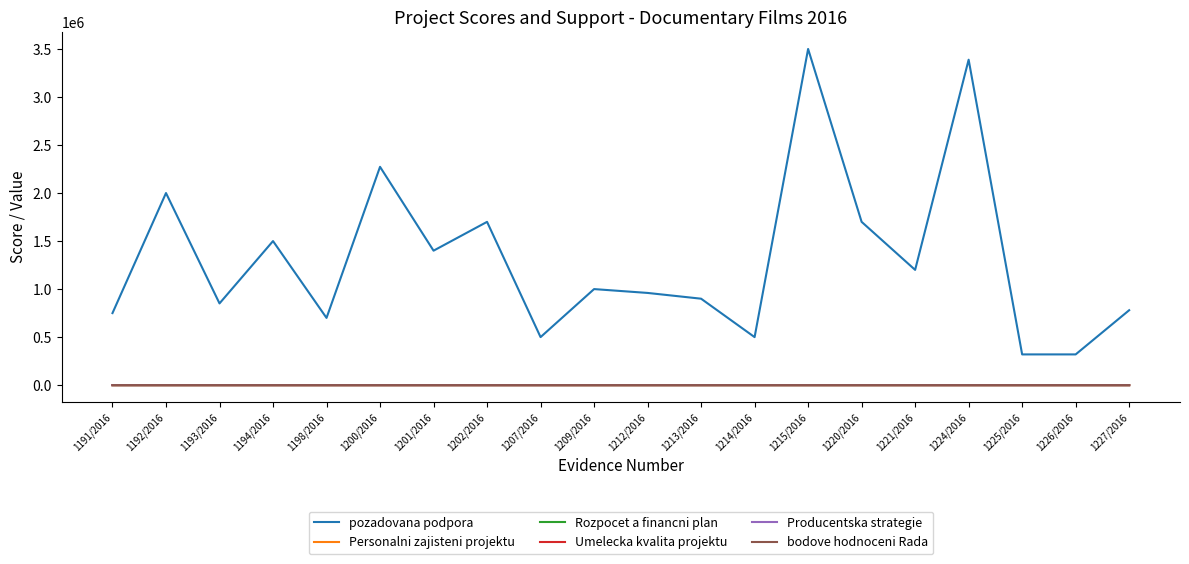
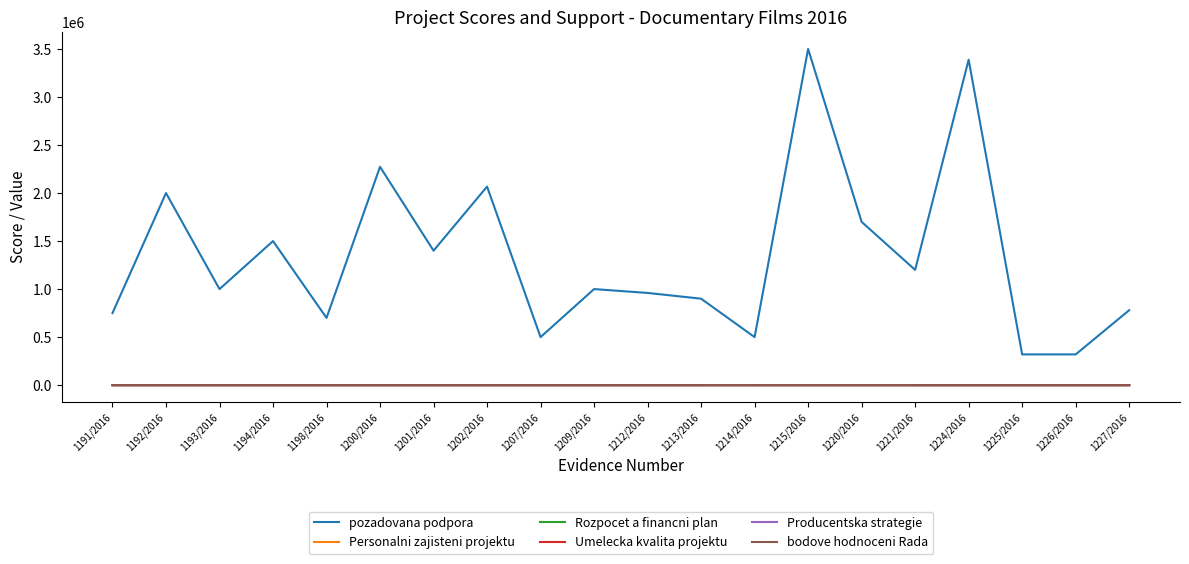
  {
    "pozadovana podpora": {
      "1191/2016": 800000,
      "1192/2016": 2000000,
-     "1193/2016": 900000,
+     "1193/2016": 1000000,
      "1194/2016": 1500000,
      "1198/2016": 700000,
      "1200/2016": 2300000,
      "1201/2016": 1400000,
-     "1202/2016": 1700000,
+     "1202/2016": 2100000,
      "1207/2016": 500000,
      "1209/2016": 1000000,
      "1212/2016": 1000000,
      "1213/2016": 900000,
      "1214/2016": 500000,
      "1215/2016": 3500000,
      "1220/2016": 1700000,
      "1221/2016": 1200000,
      "1224/2016": 3400000,
      "1225/2016": 300000,
      "1226/2016": 300000,
      "1227/2016": 800000
    },
    "bodove hodnoceni Rada": {
      "1191/2016": 0,
      "1192/2016": 0,
      "1193/2016": 0,
      "1194/2016": 0,
      "1198/2016": 0,
      "1200/2016": 0,
      "1201/2016": 0,
      "1202/2016": 0,
      "1207/2016": 0,
      "1209/2016": 0,
      "1212/2016": 0,
      "1213/2016": 0,
      "1214/2016": 0,
      "1215/2016": 0,
      "1220/2016": 0,
      "1221/2016": 0,
      "1224/2016": 0,
      "1225/2016": 0,
      "1226/2016": 0,
      "1227/2016": 0
    }
  }
